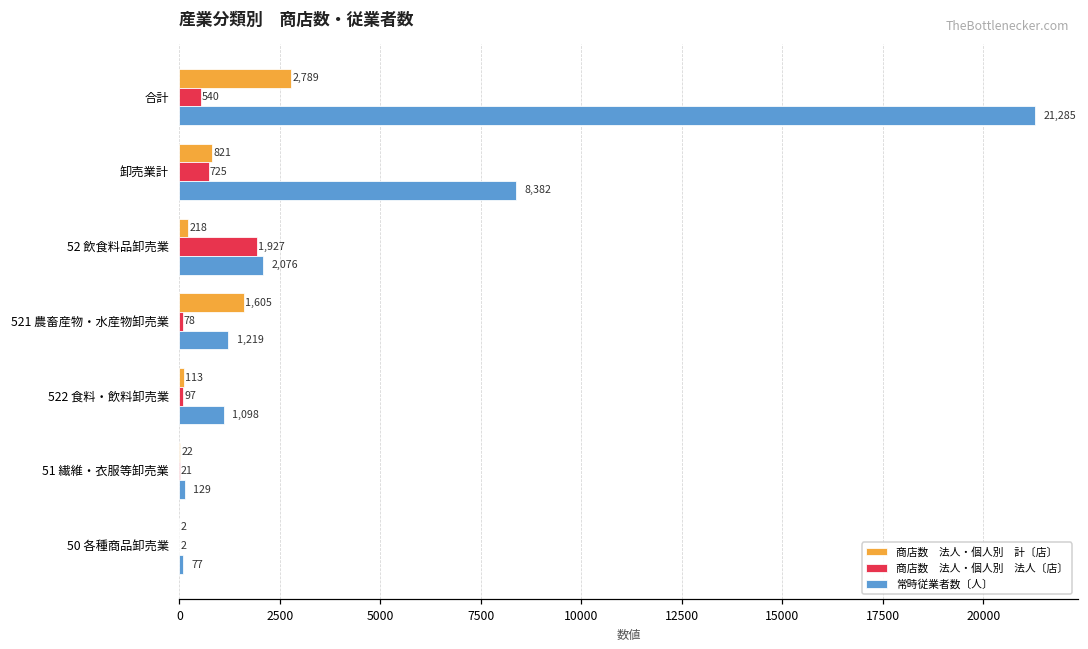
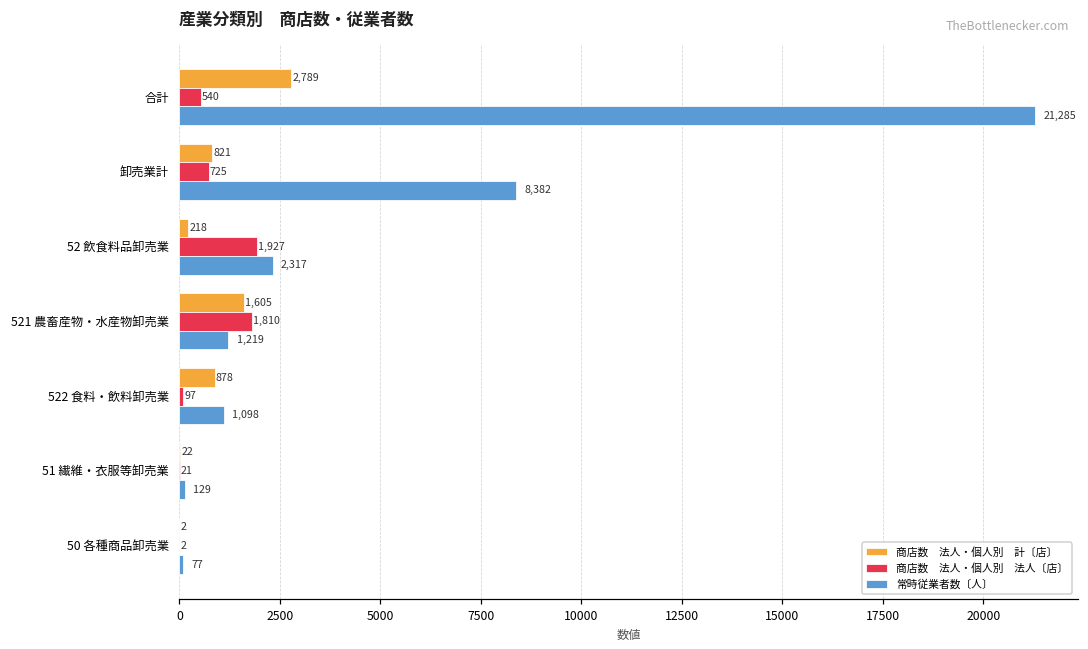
  {
    "商店数 法人・個人別 計〔店〕": {
      "合計": "2,789",
      "卸売業計": "821",
      "52 飲食料品卸売業": "218",
      "521 農畜産物・水産物卸売業": "1,605",
-     "522 食料・飲料卸売業": "113",
+     "522 食料・飲料卸売業": "878",
      "51 繊維・衣服等卸売業": "22",
      "50 各種商品卸売業": "2"
    },
    "商店数 法人・個人別 法人〔店〕": {
      "合計": "540",
      "卸売業計": "725",
      "52 飲食料品卸売業": "1,927",
-     "521 農畜産物・水産物卸売業": "78",
+     "521 農畜産物・水産物卸売業": "1,810",
      "522 食料・飲料卸売業": "97",
      "51 繊維・衣服等卸売業": "21",
      "50 各種商品卸売業": "2"
    },
    "常時従業者数〔人〕": {
      "合計": "21,285",
      "卸売業計": "8,382",
-     "52 飲食料品卸売業": "2,076",
+     "52 飲食料品卸売業": "2,317",
      "521 農畜産物・水産物卸売業": "1,219",
      "522 食料・飲料卸売業": "1,098",
      "51 繊維・衣服等卸売業": "129",
      "50 各種商品卸売業": "77"
    }
  }
